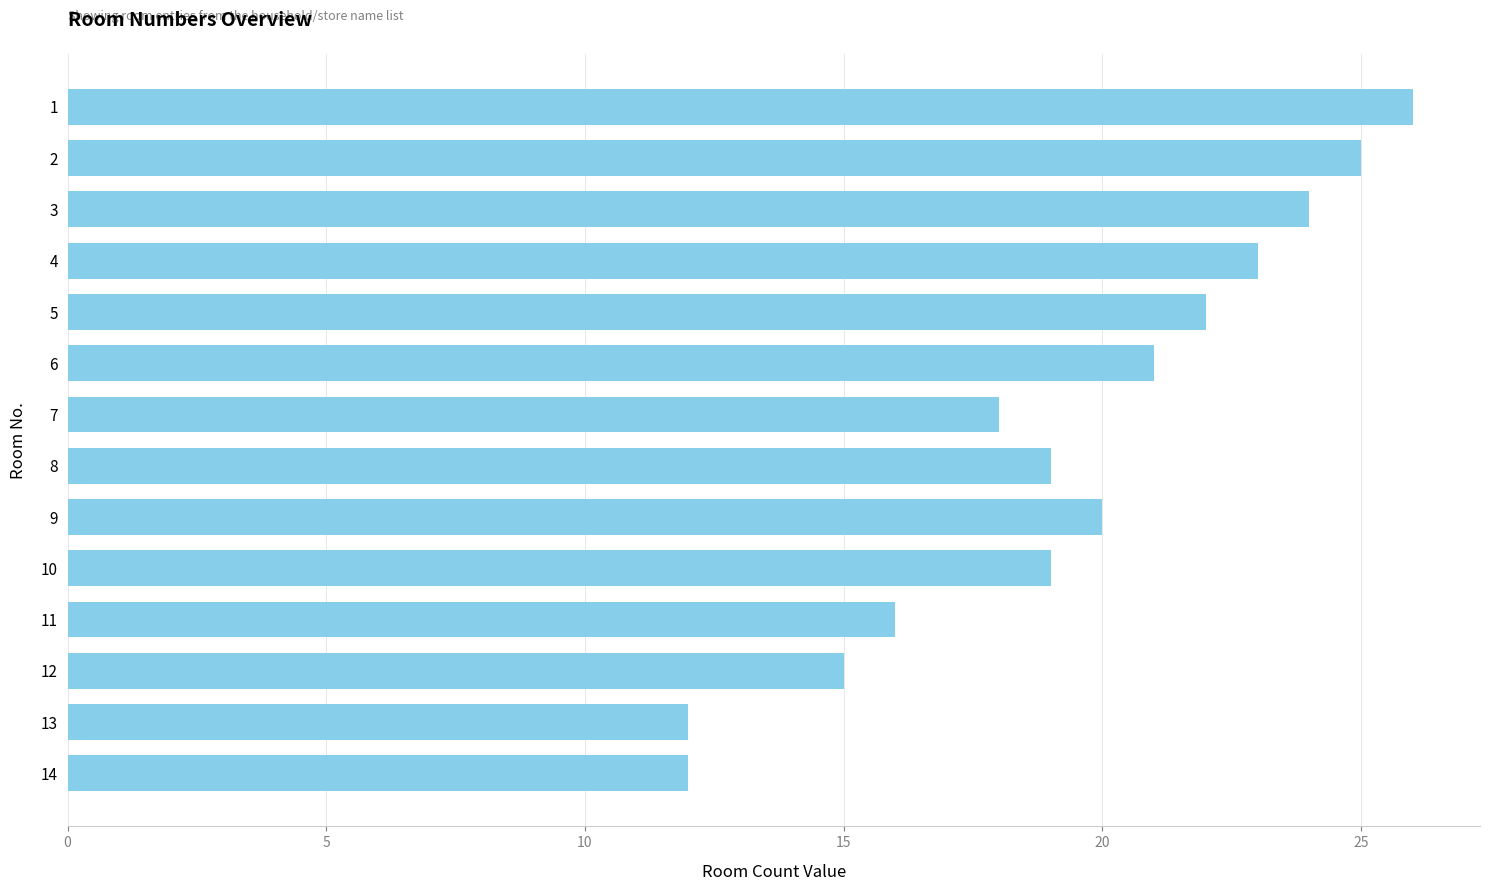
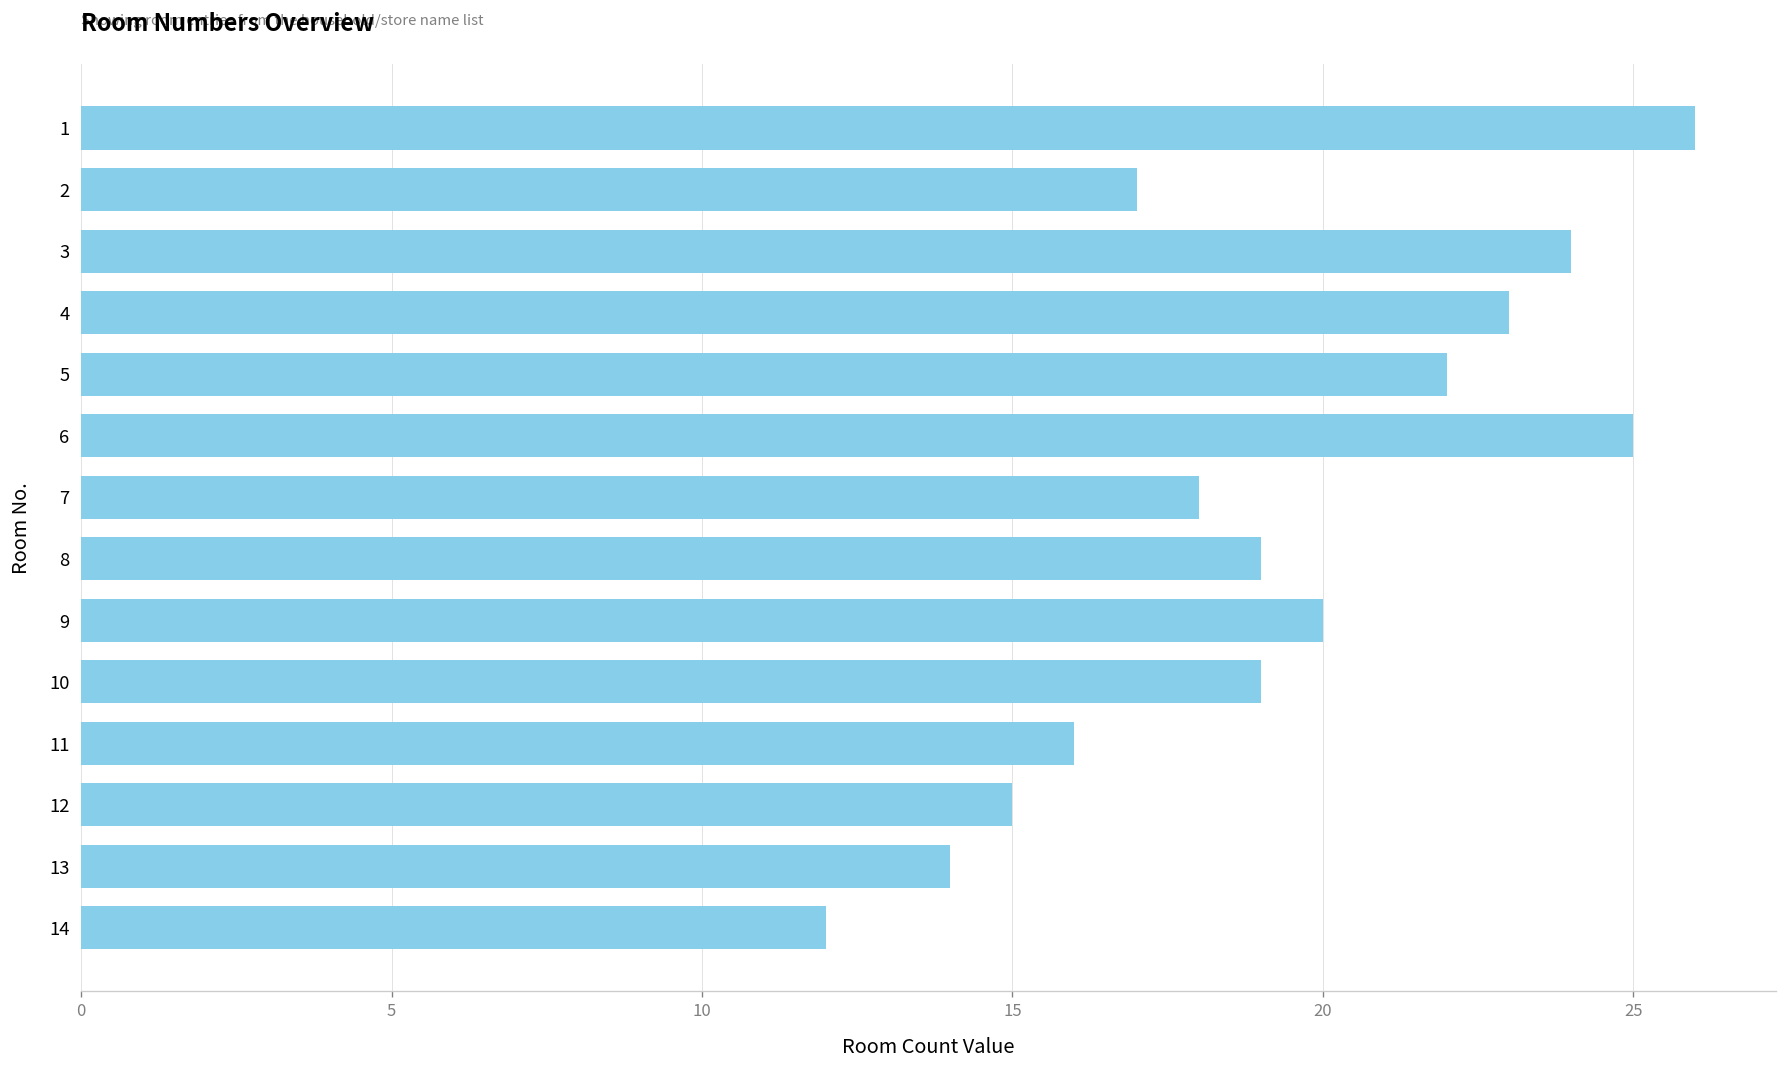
  {
    "1": 26,
-   "2": 25,
+   "2": 17,
    "3": 24,
    "4": 23,
    "5": 22,
-   "6": 21,
+   "6": 25,
    "7": 18,
    "8": 19,
    "9": 20,
    "10": 19,
    "11": 16,
    "12": 15,
-   "13": 12,
+   "13": 14,
    "14": 12
  }
